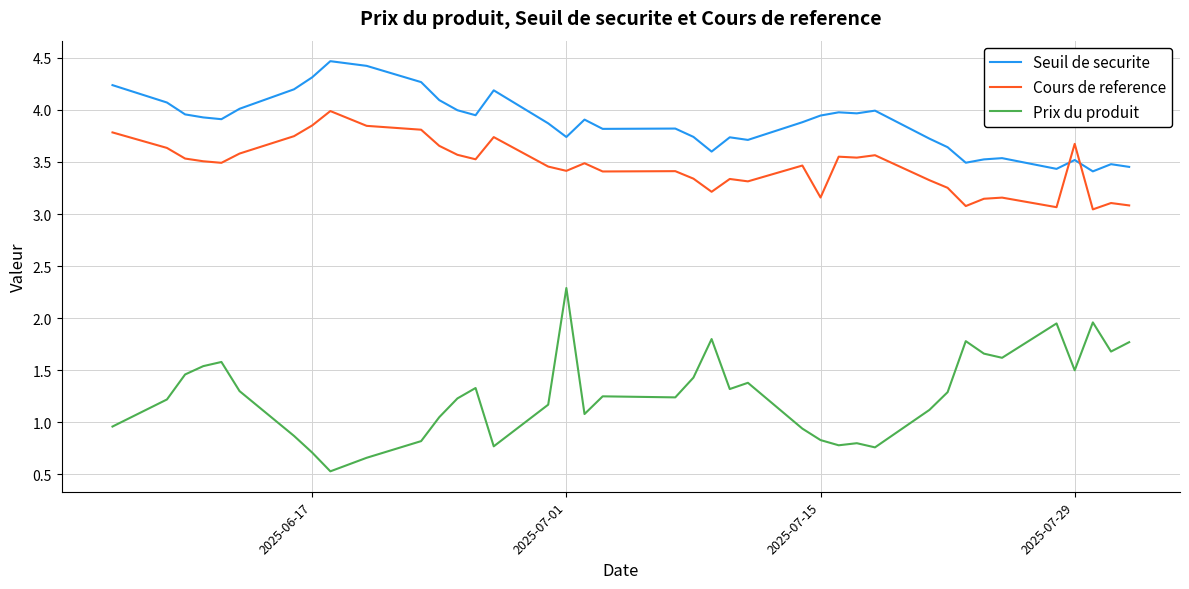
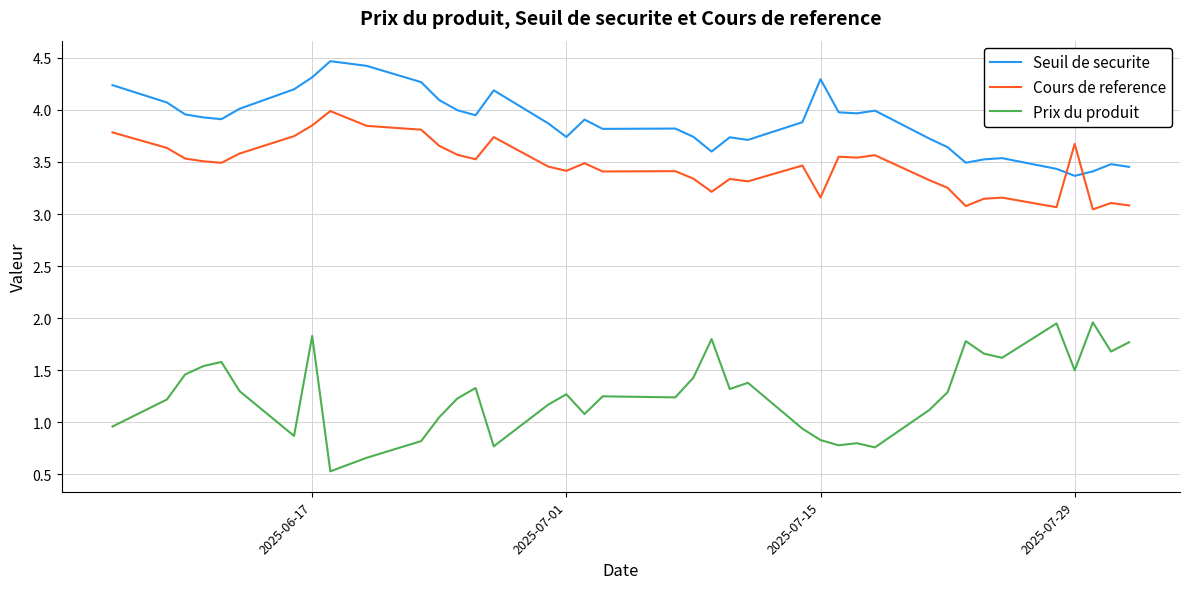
  {
    "Seuil de securite": {
      "2025-06-17": 4.31,
      "2025-07-01": 3.74,
-     "2025-07-15": 3.95,
-     "2025-07-29": 3.52
+     "2025-07-15": 4.30,
+     "2025-07-29": 3.37
    },
    "Cours de reference": {
      "2025-06-17": 3.85,
      "2025-07-01": 3.42,
      "2025-07-15": 3.16,
      "2025-07-29": 3.67
    },
    "Prix du produit": {
-     "2025-06-17": 0.71,
-     "2025-07-01": 2.29,
+     "2025-06-17": 1.83,
+     "2025-07-01": 1.27,
      "2025-07-15": 0.83,
      "2025-07-29": 1.50
    }
  }
